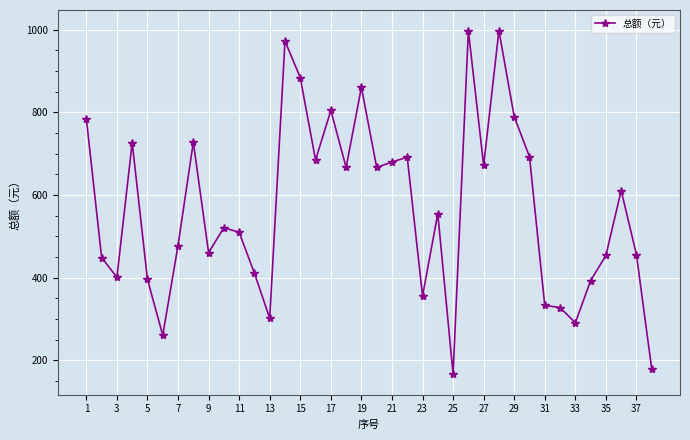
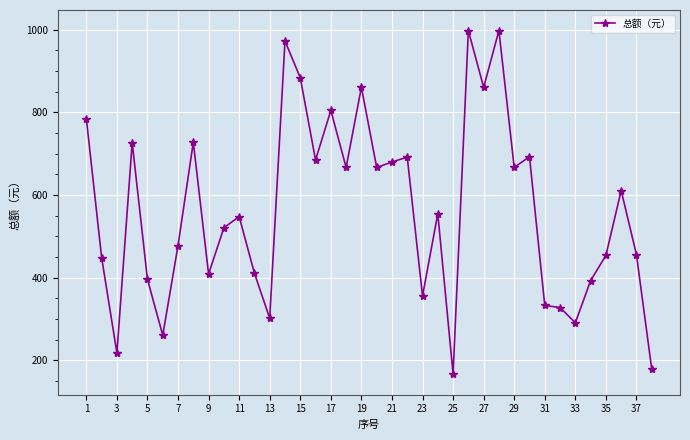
  {
    "1": 790,
-   "3": 400,
+   "3": 220,
    "5": 400,
    "7": 480,
-   "9": 460,
-   "11": 510,
+   "9": 410,
+   "11": 550,
    "13": 300,
    "15": 880,
    "17": 810,
    "19": 860,
    "21": 680,
    "23": 360,
    "25": 170,
-   "27": 670,
-   "29": 790,
+   "27": 860,
+   "29": 670,
    "31": 330,
    "33": 290,
    "35": 450,
    "37": 460
  }
